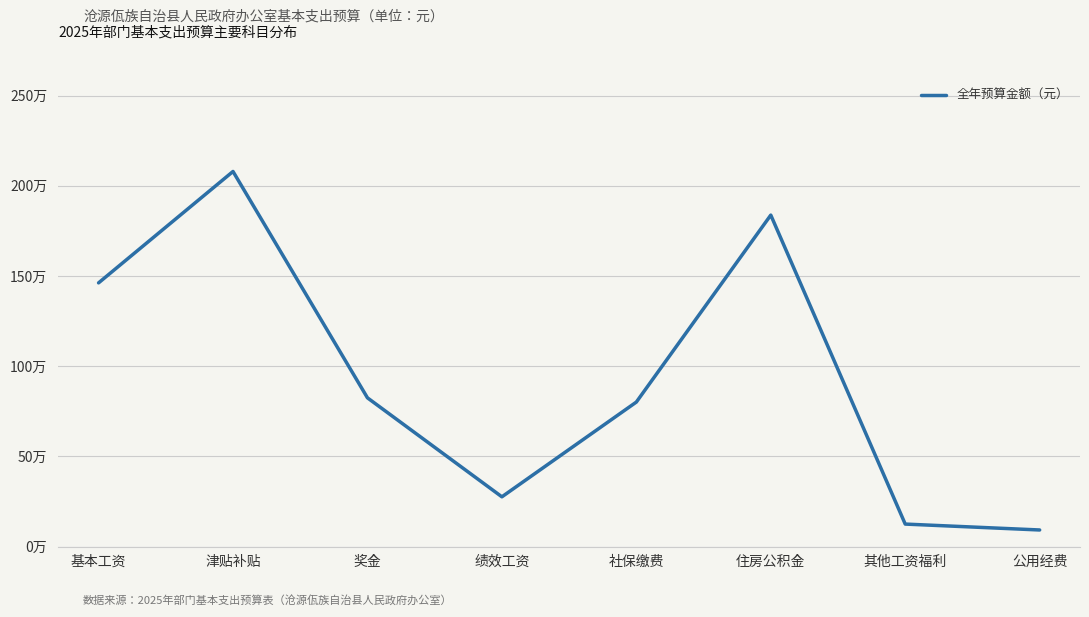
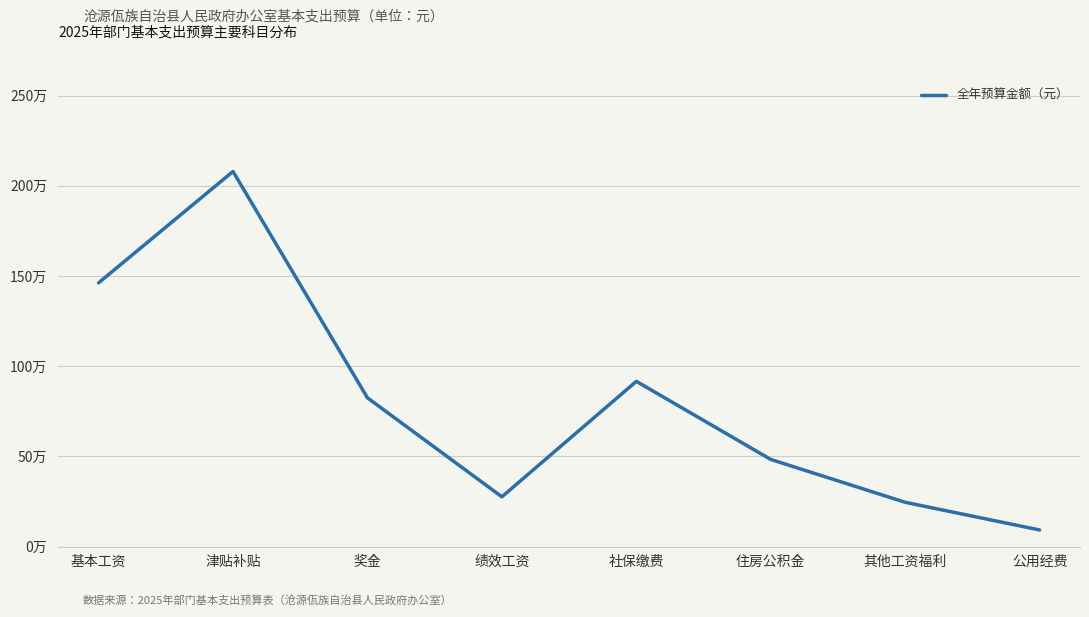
  {
    "基本工资": "146万",
    "津贴补贴": "208万",
    "奖金": "82万",
    "绩效工资": "28万",
-   "社保缴费": "80万",
-   "住房公积金": "184万",
-   "其他工资福利": "13万",
+   "社保缴费": "92万",
+   "住房公积金": "48万",
+   "其他工资福利": "25万",
    "公用经费": "9万"
  }
